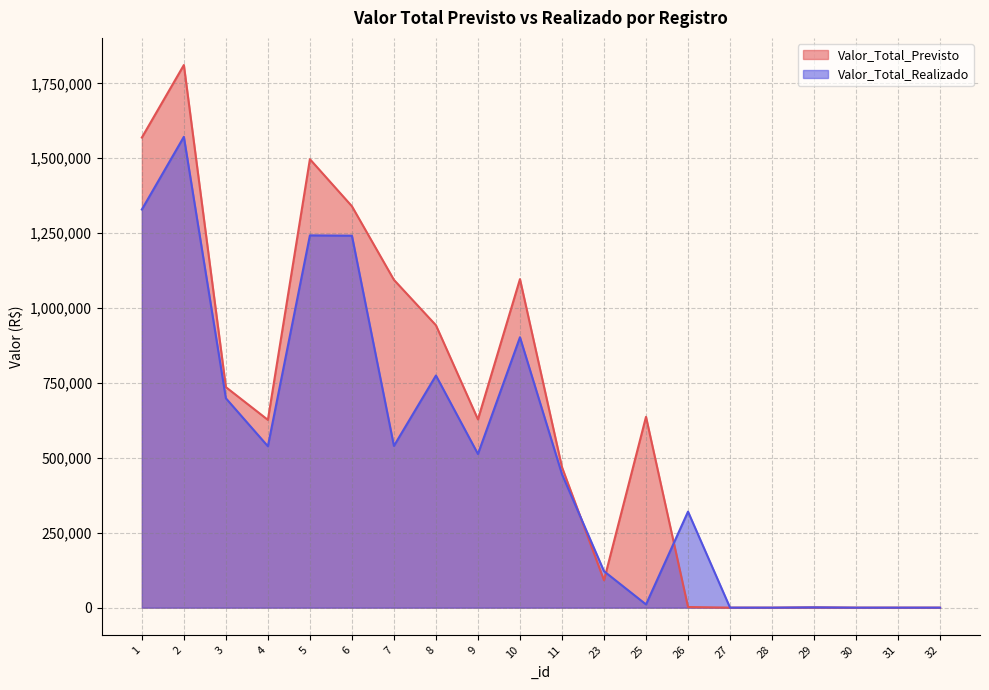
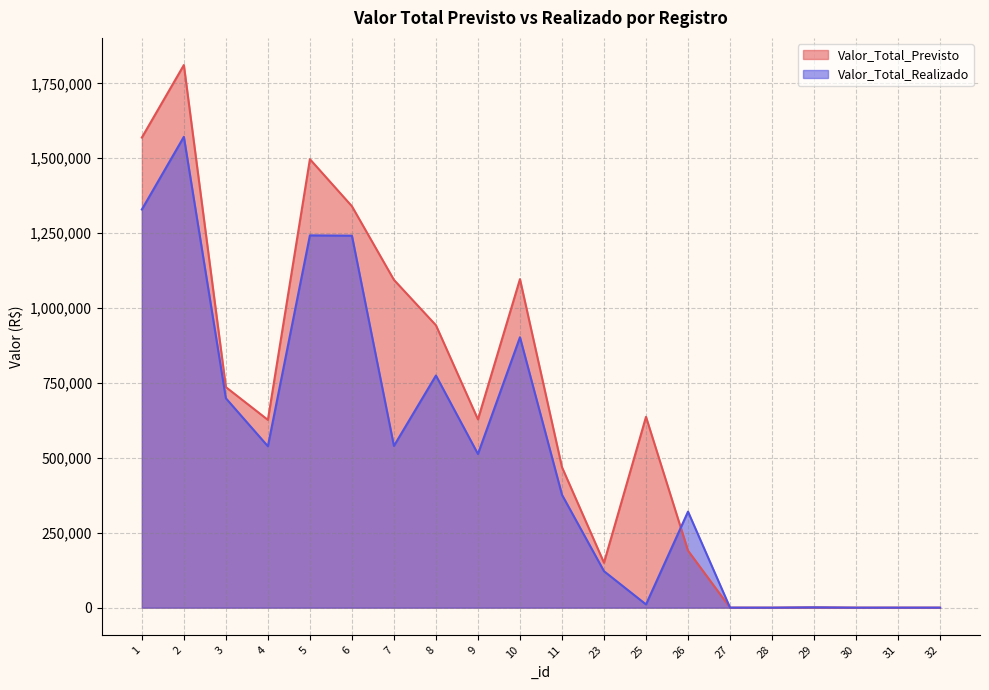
  {
    "Valor_Total_Previsto": {
      "1": "1,570,000",
      "2": "1,810,000",
      "3": "740,000",
      "4": "630,000",
      "5": "1,500,000",
      "6": "1,340,000",
      "7": "1,090,000",
      "8": "940,000",
      "9": "630,000",
      "10": "1,100,000",
      "11": "470,000",
-     "23": "90,000",
+     "23": "150,000",
      "25": "640,000",
-     "26": "0"
+     "26": "190,000"
    },
    "Valor_Total_Realizado": {
      "1": "1,330,000",
      "2": "1,570,000",
      "3": "700,000",
      "4": "540,000",
      "5": "1,240,000",
      "6": "1,240,000",
      "7": "540,000",
      "8": "770,000",
      "9": "510,000",
      "10": "900,000",
-     "11": "450,000",
+     "11": "380,000",
      "23": "120,000",
      "25": "10,000",
      "26": "320,000"
    }
  }
